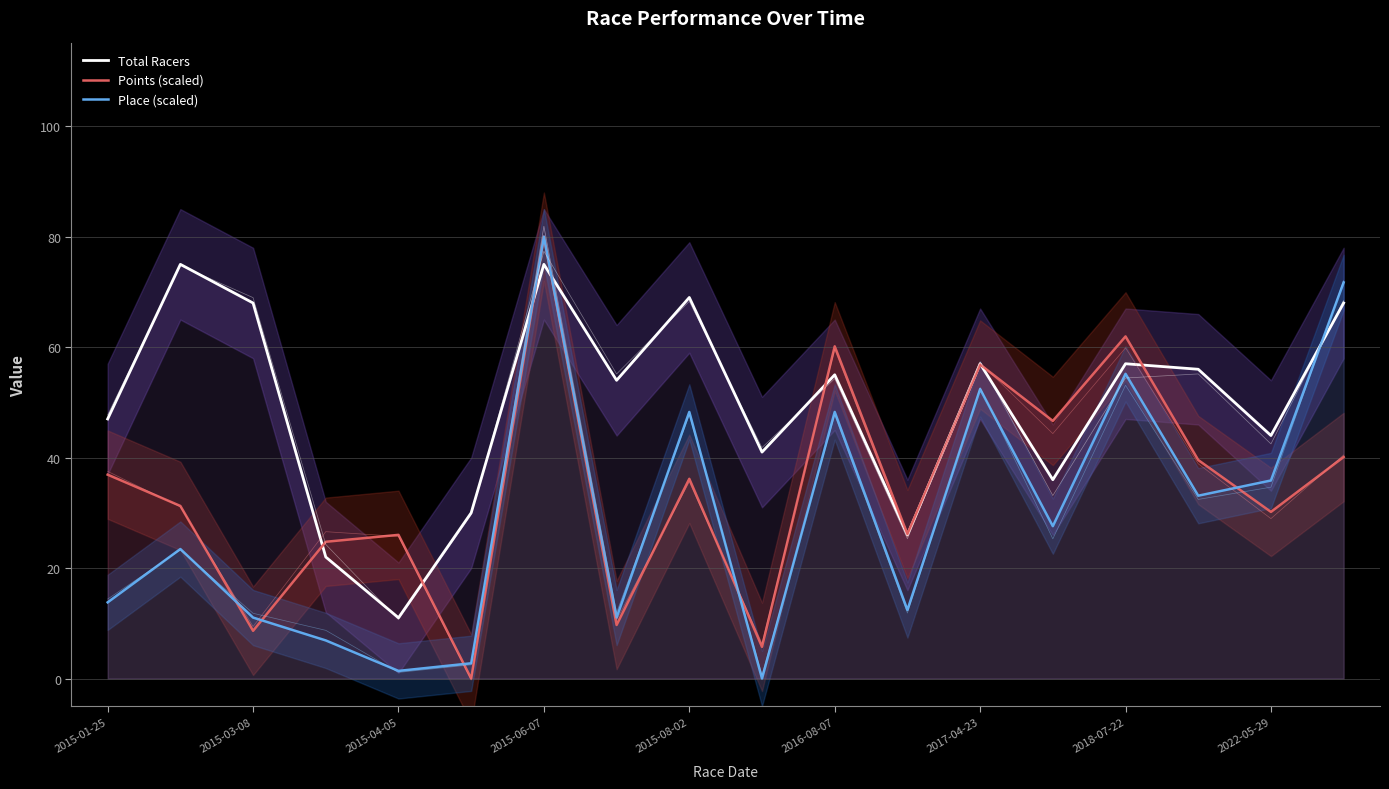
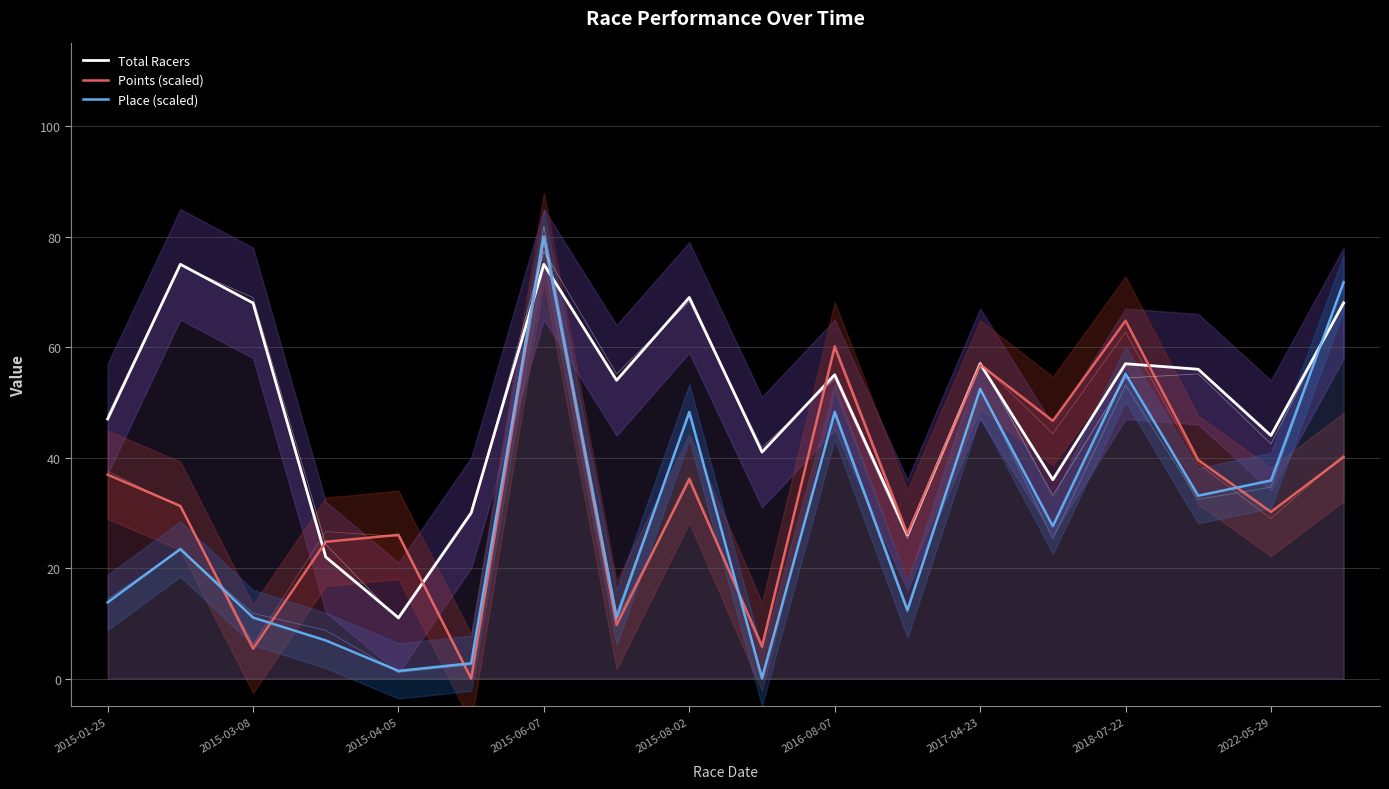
  {
    "Points (scaled)": {
      "2015-01-25": 37,
-     "2015-03-08": 9,
+     "2015-03-08": 5,
      "2015-08-02": 36,
      "2016-08-07": 60,
-     "2018-07-22": 62,
+     "2018-07-22": 65,
      "2022-05-29": 30
    }
  }
